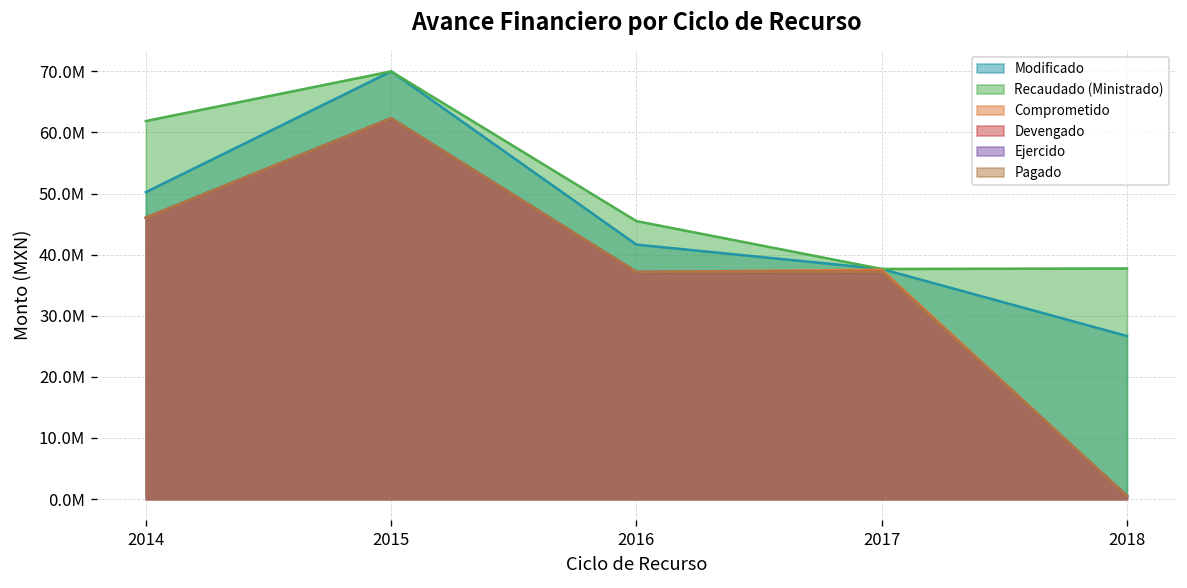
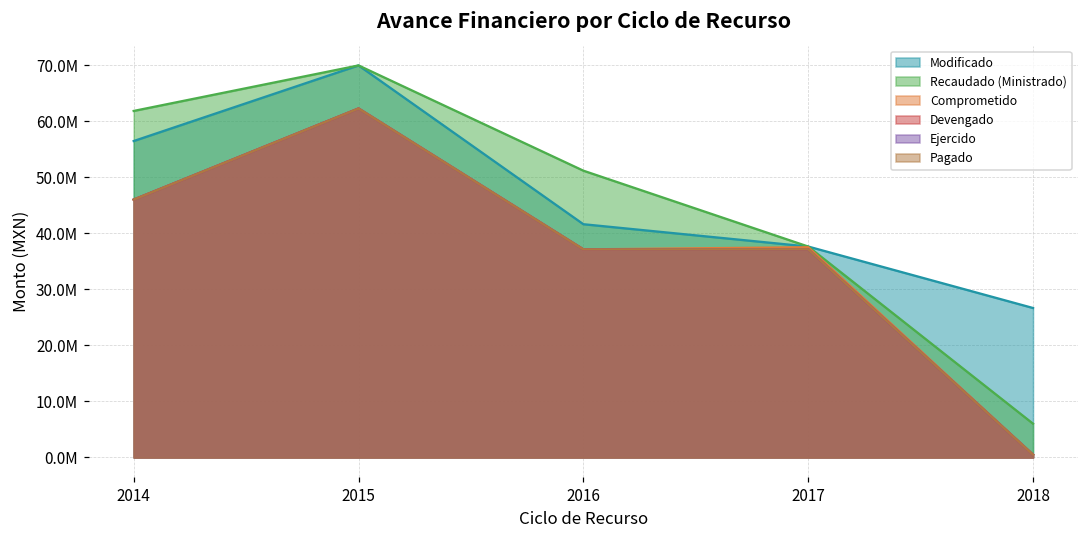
  {
    "Modificado": {
-     "2014": 50000000,
+     "2014": 57000000,
      "2016": 42000000,
      "2018": 27000000
    },
    "Recaudado (Ministrado)": {
      "2014": 62000000,
-     "2016": 46000000,
-     "2018": 38000000
+     "2016": 51000000,
+     "2018": 6000000
    }
  }
